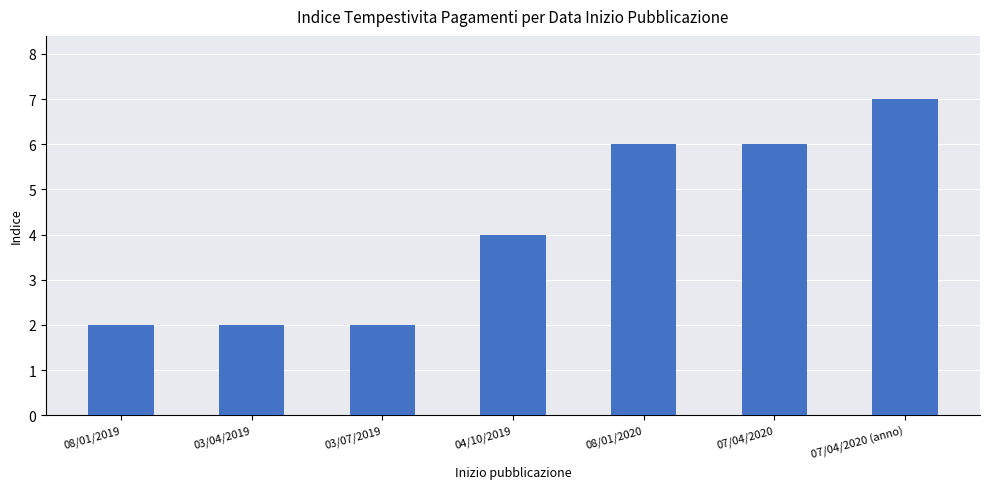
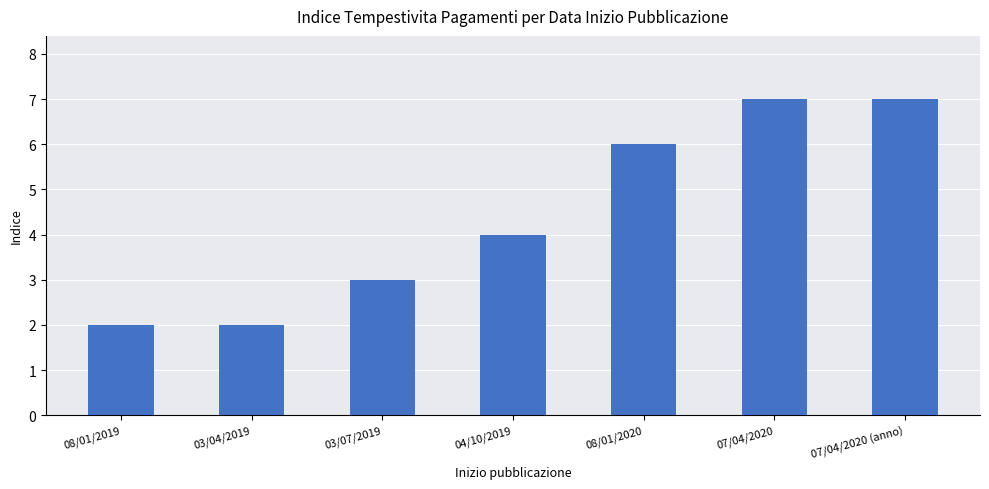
  {
    "08/01/2019": 2,
    "03/04/2019": 2,
-   "03/07/2019": 2,
+   "03/07/2019": 3,
    "04/10/2019": 4,
    "08/01/2020": 6,
-   "07/04/2020": 6,
+   "07/04/2020": 7,
    "07/04/2020 (anno)": 7
  }
